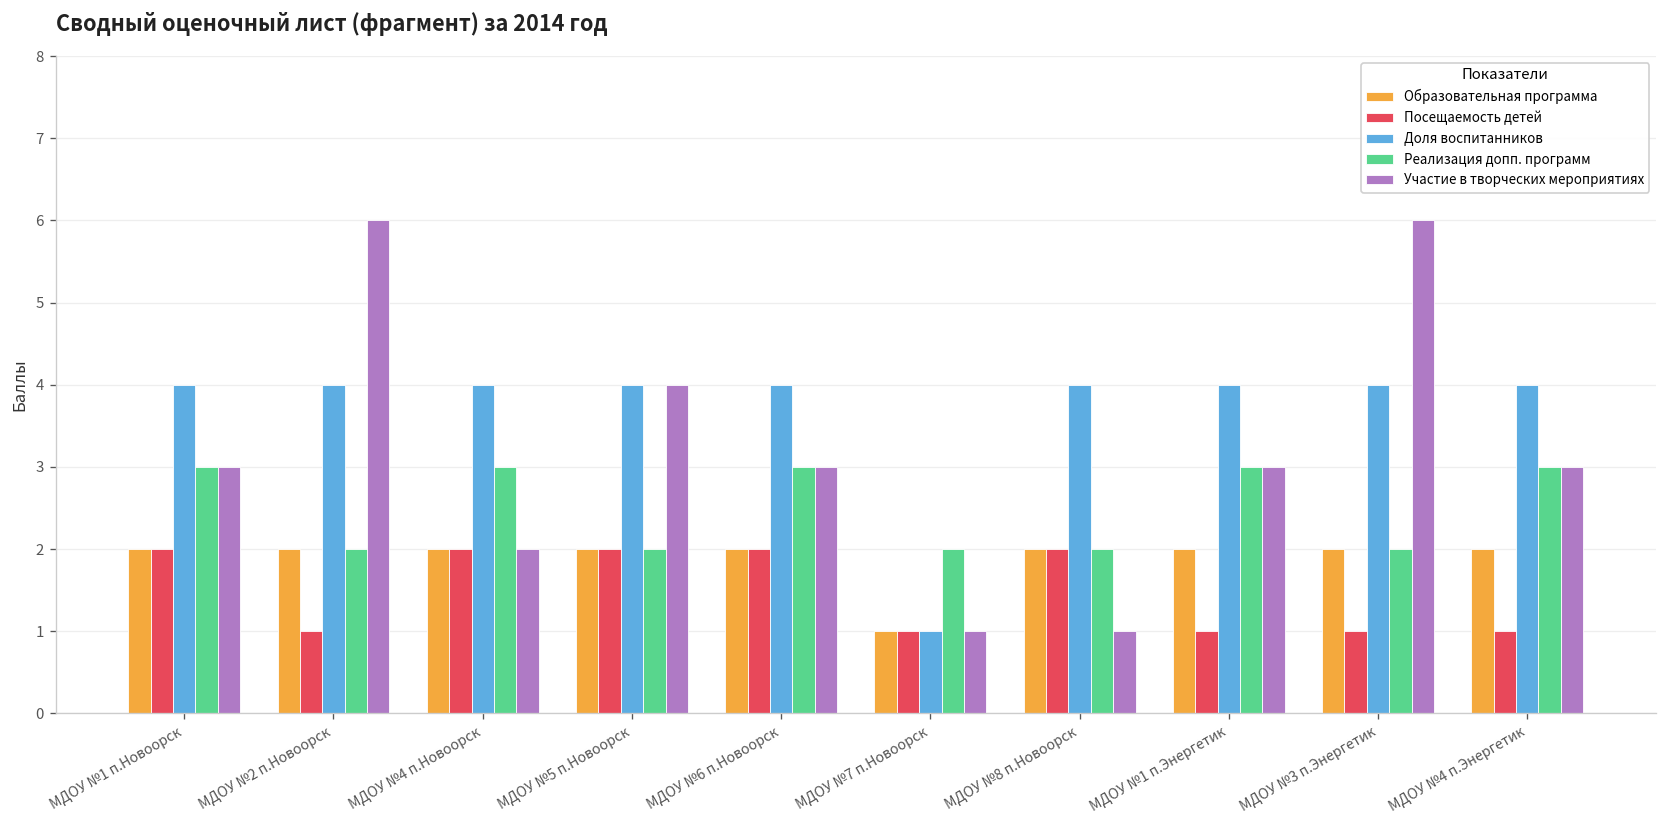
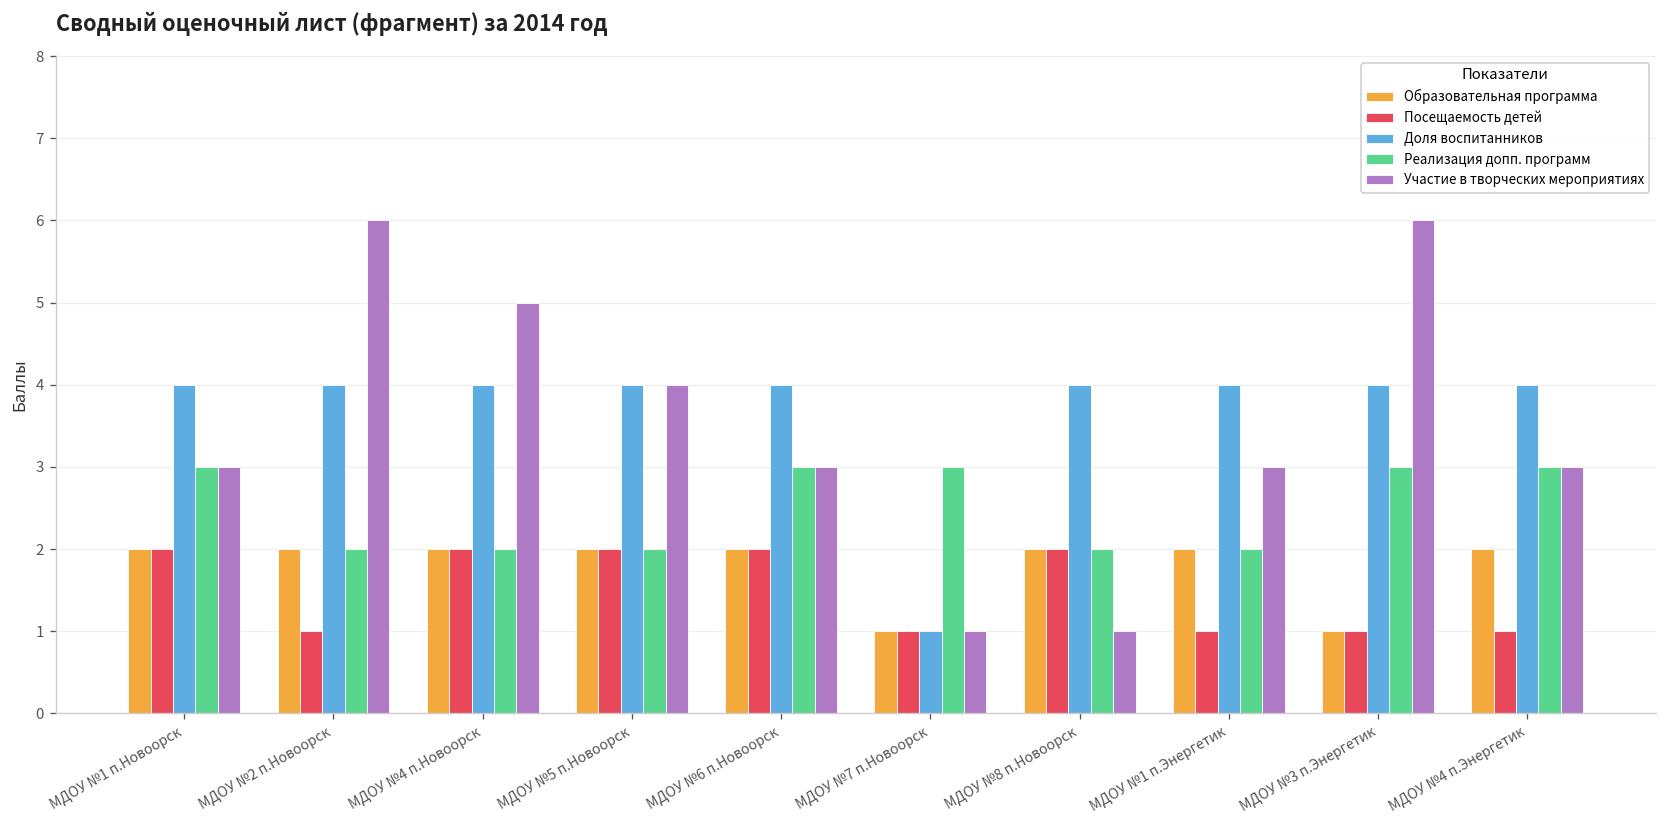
  {
    "Образовательная программа": {
      "МДОУ №1 п.Новоорск": 2,
      "МДОУ №2 п.Новоорск": 2,
      "МДОУ №4 п.Новоорск": 2,
      "МДОУ №5 п.Новоорск": 2,
      "МДОУ №6 п.Новоорск": 2,
      "МДОУ №7 п.Новоорск": 1,
      "МДОУ №8 п.Новоорск": 2,
      "МДОУ №1 п.Энергетик": 2,
-     "МДОУ №3 п.Энергетик": 2,
+     "МДОУ №3 п.Энергетик": 1,
      "МДОУ №4 п.Энергетик": 2
    },
    "Посещаемость детей": {
      "МДОУ №1 п.Новоорск": 2,
      "МДОУ №2 п.Новоорск": 1,
      "МДОУ №4 п.Новоорск": 2,
      "МДОУ №5 п.Новоорск": 2,
      "МДОУ №6 п.Новоорск": 2,
      "МДОУ №7 п.Новоорск": 1,
      "МДОУ №8 п.Новоорск": 2,
      "МДОУ №1 п.Энергетик": 1,
      "МДОУ №3 п.Энергетик": 1,
      "МДОУ №4 п.Энергетик": 1
    },
    "Доля воспитанников": {
      "МДОУ №1 п.Новоорск": 4,
      "МДОУ №2 п.Новоорск": 4,
      "МДОУ №4 п.Новоорск": 4,
      "МДОУ №5 п.Новоорск": 4,
      "МДОУ №6 п.Новоорск": 4,
      "МДОУ №7 п.Новоорск": 1,
      "МДОУ №8 п.Новоорск": 4,
      "МДОУ №1 п.Энергетик": 4,
      "МДОУ №3 п.Энергетик": 4,
      "МДОУ №4 п.Энергетик": 4
    },
    "Реализация допп. программ": {
      "МДОУ №1 п.Новоорск": 3,
      "МДОУ №2 п.Новоорск": 2,
-     "МДОУ №4 п.Новоорск": 3,
+     "МДОУ №4 п.Новоорск": 2,
      "МДОУ №5 п.Новоорск": 2,
      "МДОУ №6 п.Новоорск": 3,
-     "МДОУ №7 п.Новоорск": 2,
+     "МДОУ №7 п.Новоорск": 3,
      "МДОУ №8 п.Новоорск": 2,
-     "МДОУ №1 п.Энергетик": 3,
-     "МДОУ №3 п.Энергетик": 2,
+     "МДОУ №1 п.Энергетик": 2,
+     "МДОУ №3 п.Энергетик": 3,
      "МДОУ №4 п.Энергетик": 3
    },
    "Участие в творческих мероприятиях": {
      "МДОУ №1 п.Новоорск": 3,
      "МДОУ №2 п.Новоорск": 6,
-     "МДОУ №4 п.Новоорск": 2,
+     "МДОУ №4 п.Новоорск": 5,
      "МДОУ №5 п.Новоорск": 4,
      "МДОУ №6 п.Новоорск": 3,
      "МДОУ №7 п.Новоорск": 1,
      "МДОУ №8 п.Новоорск": 1,
      "МДОУ №1 п.Энергетик": 3,
      "МДОУ №3 п.Энергетик": 6,
      "МДОУ №4 п.Энергетик": 3
    }
  }
